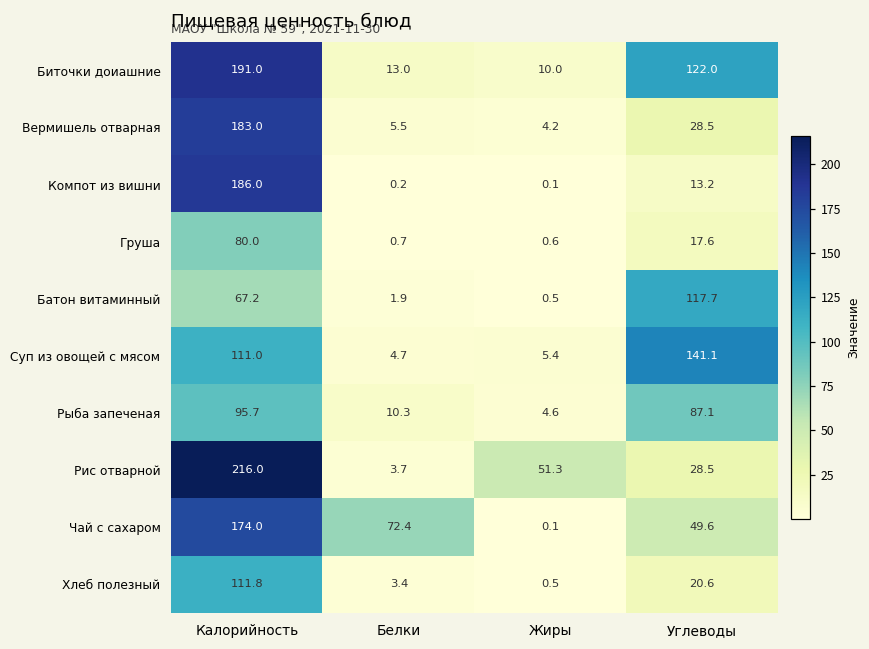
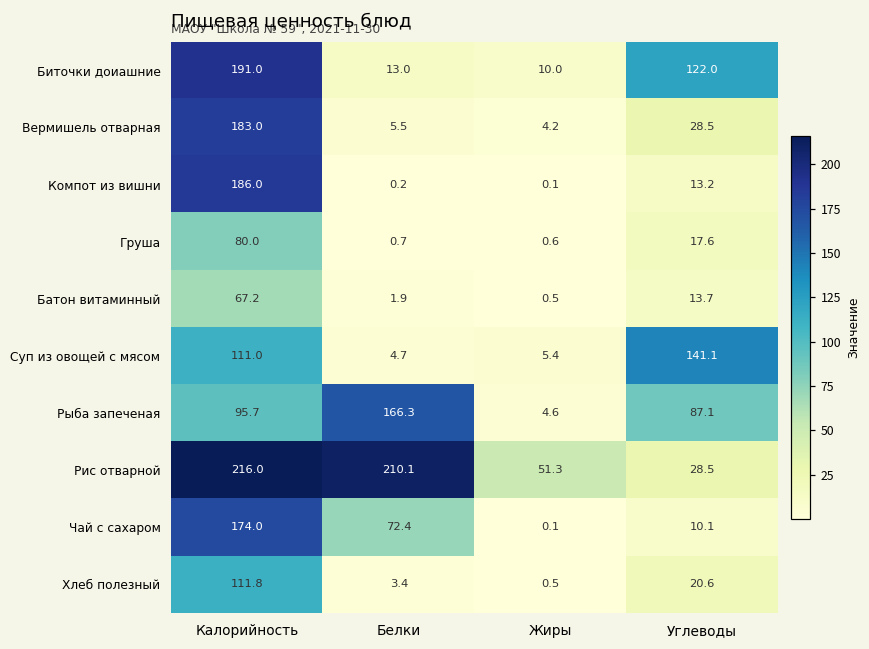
  {
    "Биточки доиашние": {
      "Калорийность": 191.0,
      "Белки": 13.0,
      "Жиры": 10.0,
      "Углеводы": 122.0
    },
    "Вермишель отварная": {
      "Калорийность": 183.0,
      "Белки": 5.5,
      "Жиры": 4.2,
      "Углеводы": 28.5
    },
    "Компот из вишни": {
      "Калорийность": 186.0,
      "Белки": 0.2,
      "Жиры": 0.1,
      "Углеводы": 13.2
    },
    "Груша": {
      "Калорийность": 80.0,
      "Белки": 0.7,
      "Жиры": 0.6,
      "Углеводы": 17.6
    },
    "Батон витаминный": {
      "Калорийность": 67.2,
      "Белки": 1.9,
      "Жиры": 0.5,
-     "Углеводы": 117.7
+     "Углеводы": 13.7
    },
    "Суп из овощей с мясом": {
      "Калорийность": 111.0,
      "Белки": 4.7,
      "Жиры": 5.4,
      "Углеводы": 141.1
    },
    "Рыба запеченая": {
      "Калорийность": 95.7,
-     "Белки": 10.3,
+     "Белки": 166.3,
      "Жиры": 4.6,
      "Углеводы": 87.1
    },
    "Рис отварной": {
      "Калорийность": 216.0,
-     "Белки": 3.7,
+     "Белки": 210.1,
      "Жиры": 51.3,
      "Углеводы": 28.5
    },
    "Чай с сахаром": {
      "Калорийность": 174.0,
      "Белки": 72.4,
      "Жиры": 0.1,
-     "Углеводы": 49.6
+     "Углеводы": 10.1
    },
    "Хлеб полезный": {
      "Калорийность": 111.8,
      "Белки": 3.4,
      "Жиры": 0.5,
      "Углеводы": 20.6
    }
  }
